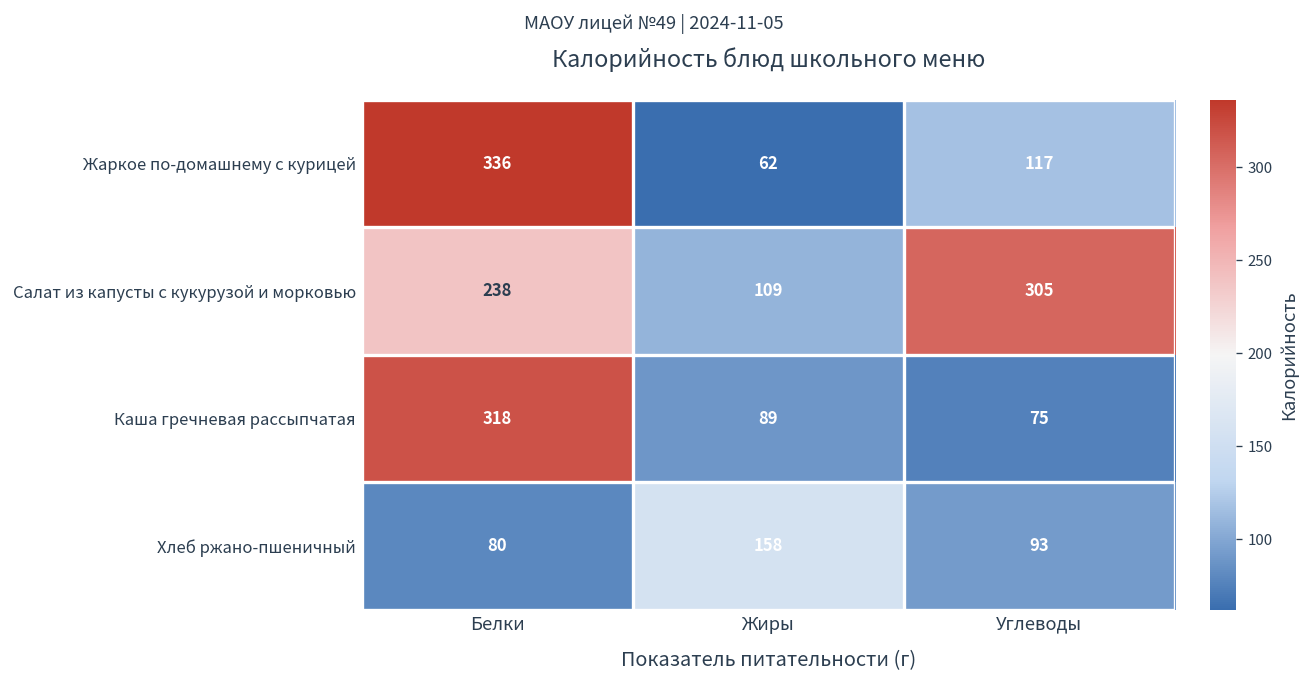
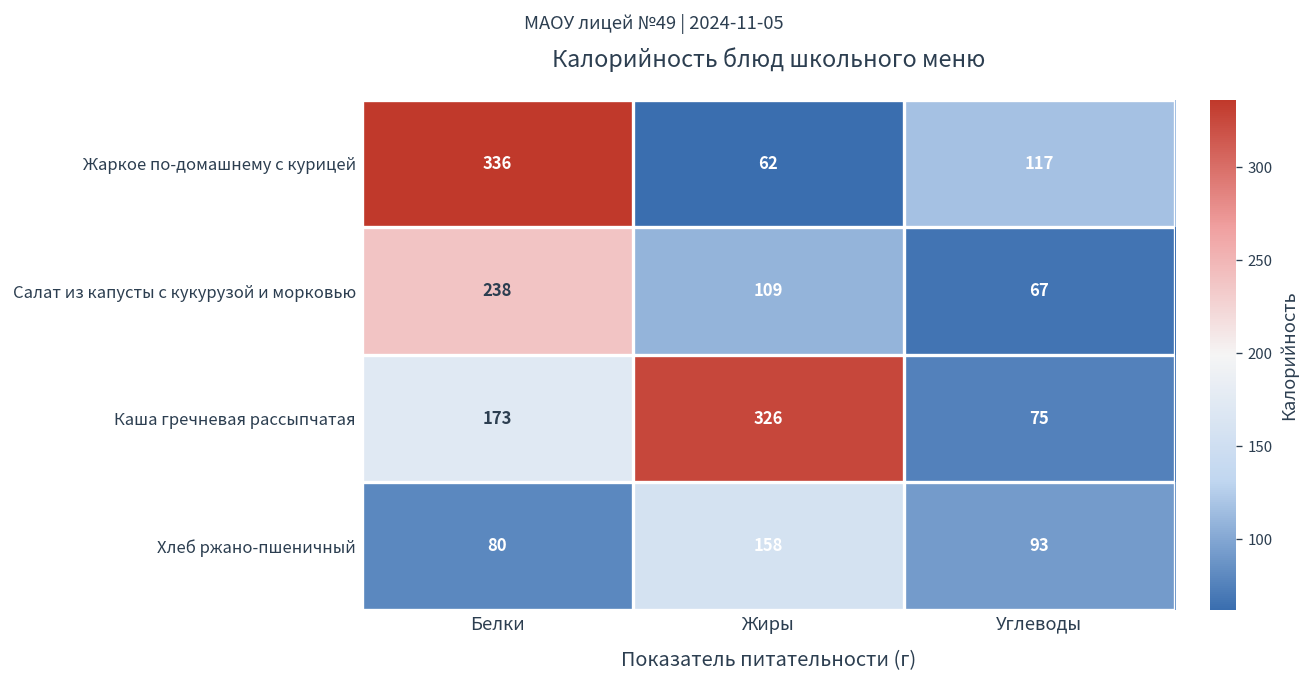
  {
    "Жаркое по-домашнему с курицей": {
      "Белки": 336,
      "Жиры": 62,
      "Углеводы": 117
    },
    "Салат из капусты с кукурузой и морковью": {
      "Белки": 238,
      "Жиры": 109,
-     "Углеводы": 305
+     "Углеводы": 67
    },
    "Каша гречневая рассыпчатая": {
-     "Белки": 318,
-     "Жиры": 89,
+     "Белки": 173,
+     "Жиры": 326,
      "Углеводы": 75
    },
    "Хлеб ржано-пшеничный": {
      "Белки": 80,
      "Углеводы": 93
    }
  }
